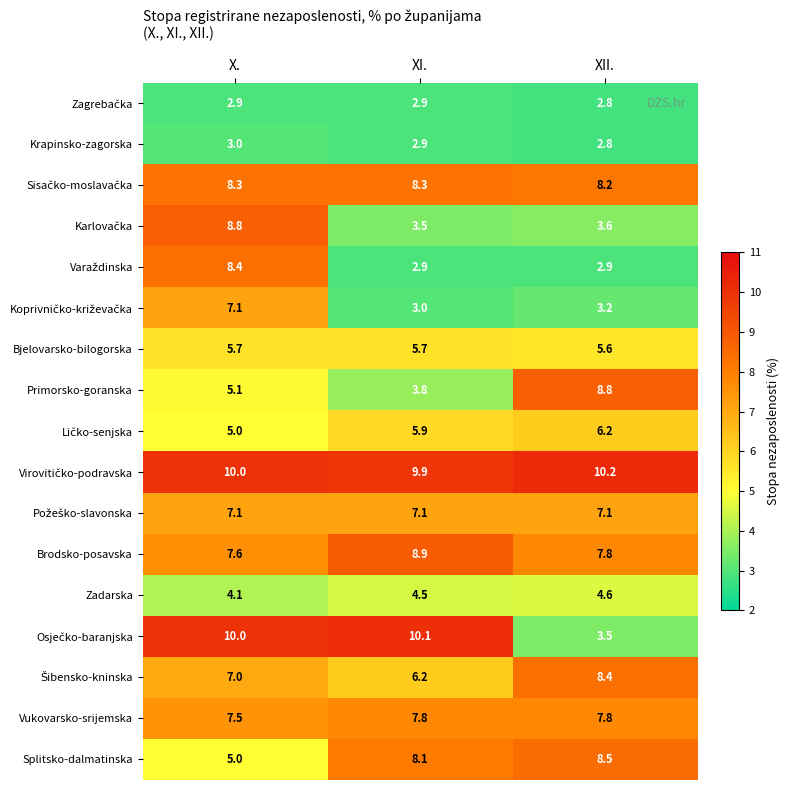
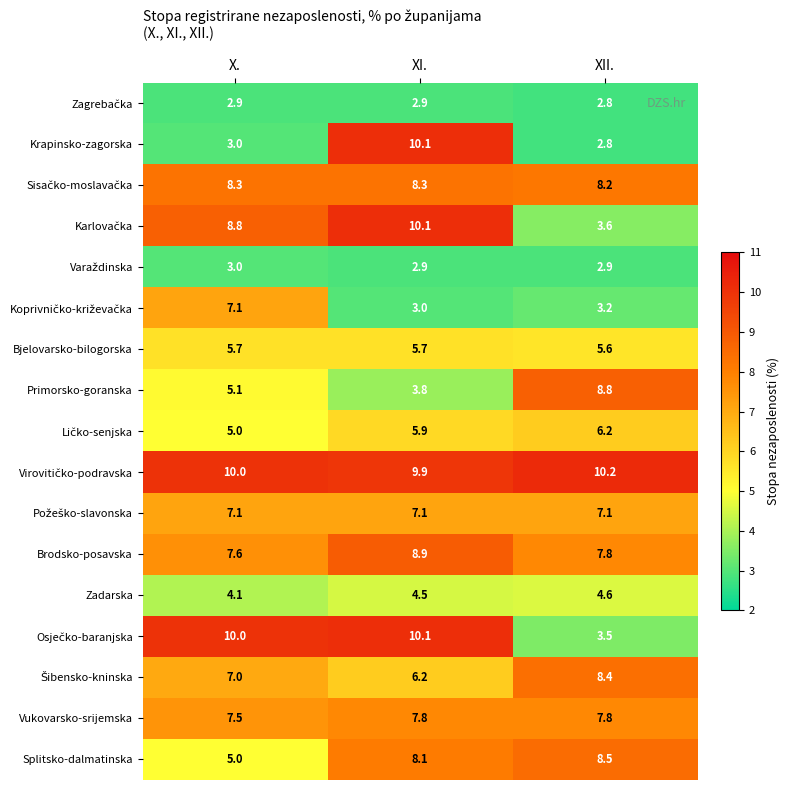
  {
    "Zagrebačka": {
      "X.": 2.9,
      "XI.": 2.9
    },
    "Krapinsko-zagorska": {
      "X.": 3.0,
-     "XI.": 2.9,
+     "XI.": 10.1,
      "XII.": 2.8
    },
    "Sisačko-moslavačka": {
      "X.": 8.3,
      "XI.": 8.3,
      "XII.": 8.2
    },
    "Karlovačka": {
      "X.": 8.8,
-     "XI.": 3.5,
+     "XI.": 10.1,
      "XII.": 3.6
    },
    "Varaždinska": {
-     "X.": 8.4,
+     "X.": 3.0,
      "XI.": 2.9,
      "XII.": 2.9
    },
    "Koprivničko-križevačka": {
      "X.": 7.1,
      "XI.": 3.0,
      "XII.": 3.2
    },
    "Bjelovarsko-bilogorska": {
      "X.": 5.7,
      "XI.": 5.7,
      "XII.": 5.6
    },
    "Primorsko-goranska": {
      "X.": 5.1,
      "XI.": 3.8,
      "XII.": 8.8
    },
    "Ličko-senjska": {
      "X.": 5.0,
      "XI.": 5.9,
      "XII.": 6.2
    },
    "Virovitičko-podravska": {
      "X.": 10.0,
      "XI.": 9.9,
      "XII.": 10.2
    },
    "Požeško-slavonska": {
      "X.": 7.1,
      "XI.": 7.1,
      "XII.": 7.1
    },
    "Brodsko-posavska": {
      "X.": 7.6,
      "XI.": 8.9,
      "XII.": 7.8
    },
    "Zadarska": {
      "X.": 4.1,
      "XI.": 4.5,
      "XII.": 4.6
    },
    "Osječko-baranjska": {
      "X.": 10.0,
      "XI.": 10.1,
      "XII.": 3.5
    },
    "Šibensko-kninska": {
      "X.": 7.0,
      "XI.": 6.2,
      "XII.": 8.4
    },
    "Vukovarsko-srijemska": {
      "X.": 7.5,
      "XI.": 7.8,
      "XII.": 7.8
    },
    "Splitsko-dalmatinska": {
      "X.": 5.0,
      "XI.": 8.1,
      "XII.": 8.5
    }
  }
